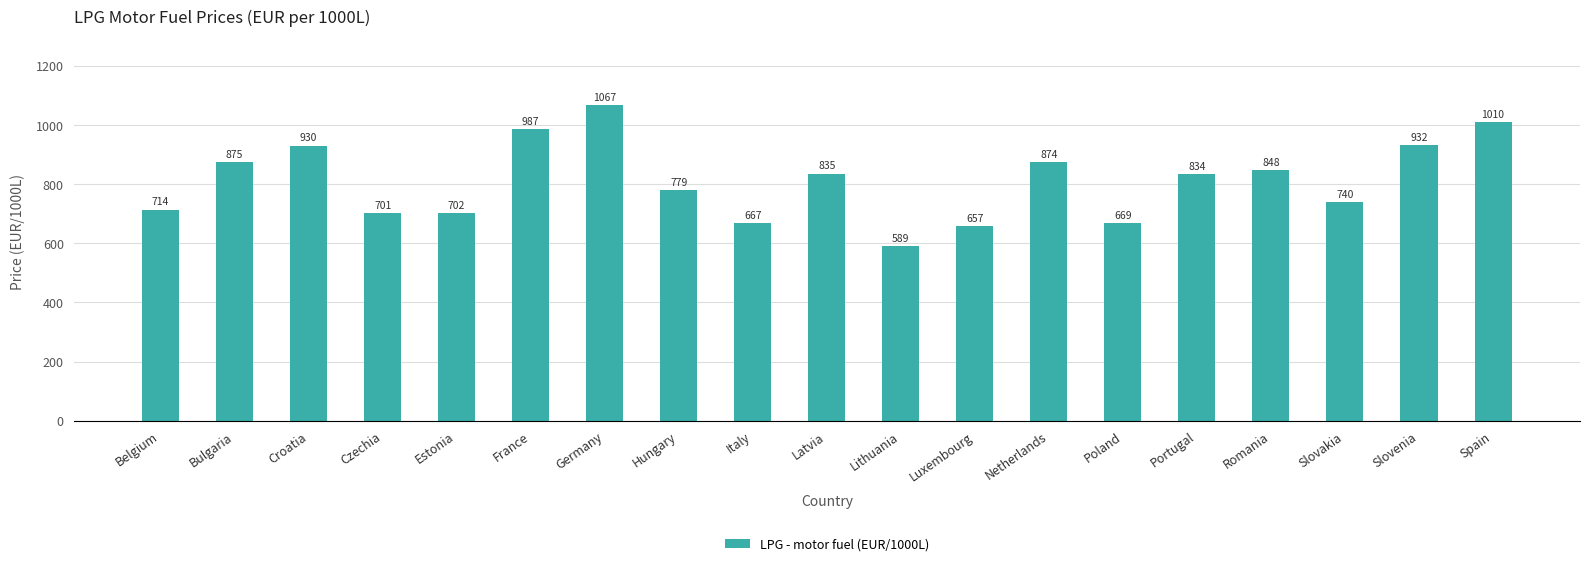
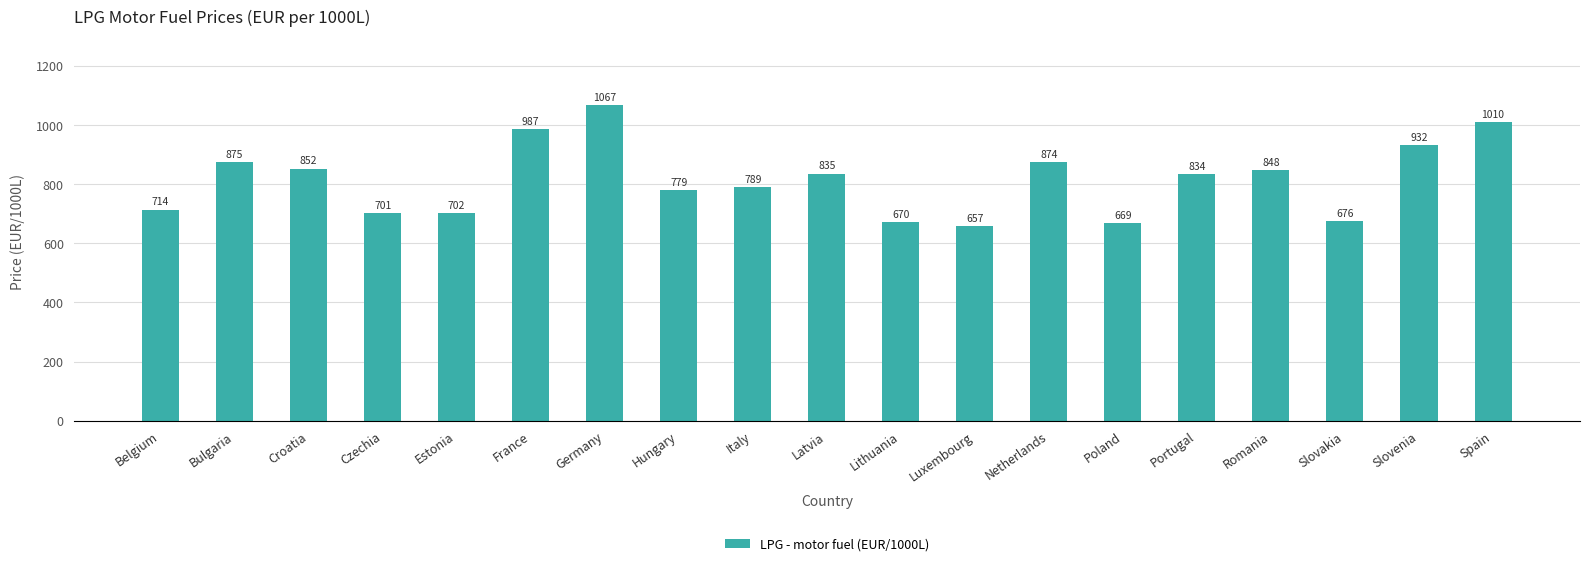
  {
    "Belgium": 714,
    "Bulgaria": 875,
-   "Croatia": 930,
+   "Croatia": 852,
    "Czechia": 701,
    "Estonia": 702,
    "France": 987,
    "Germany": 1067,
    "Hungary": 779,
-   "Italy": 667,
+   "Italy": 789,
    "Latvia": 835,
-   "Lithuania": 589,
+   "Lithuania": 670,
    "Luxembourg": 657,
    "Netherlands": 874,
    "Poland": 669,
    "Portugal": 834,
    "Romania": 848,
-   "Slovakia": 740,
+   "Slovakia": 676,
    "Slovenia": 932,
    "Spain": 1010
  }
